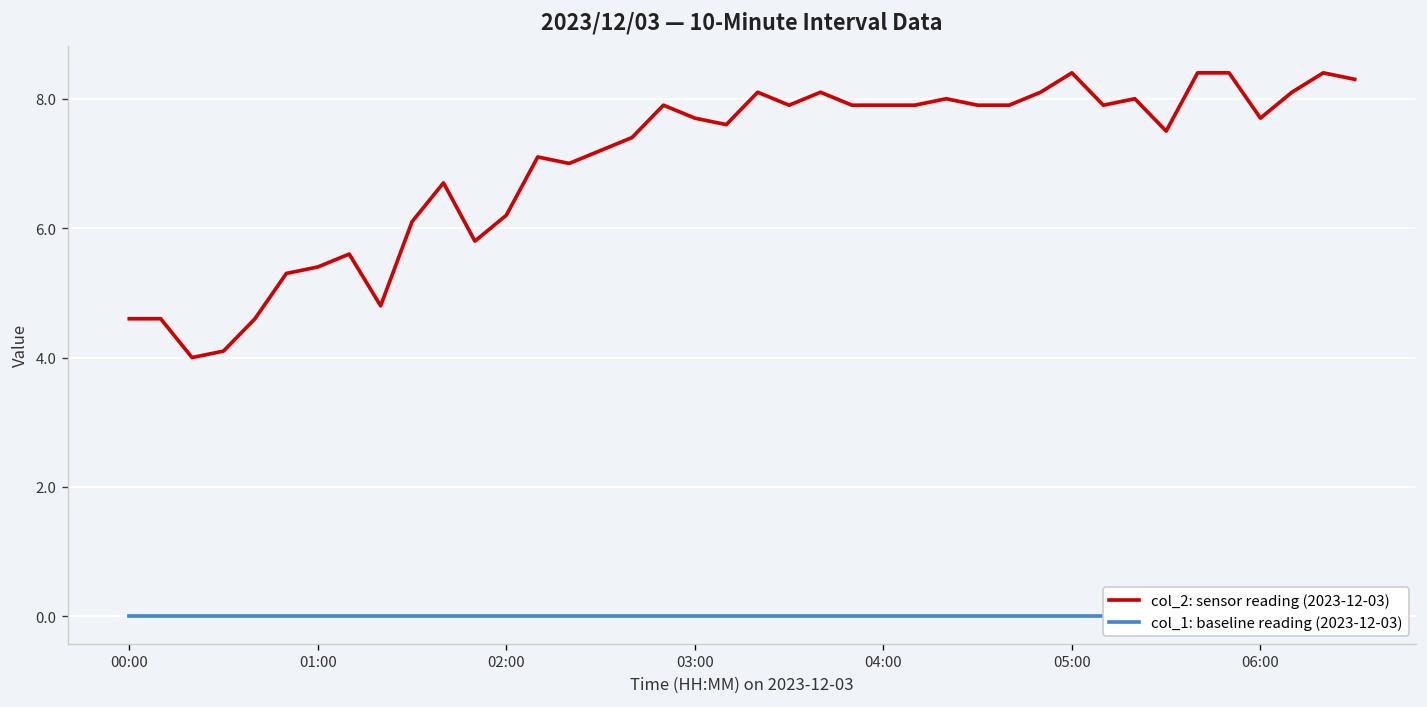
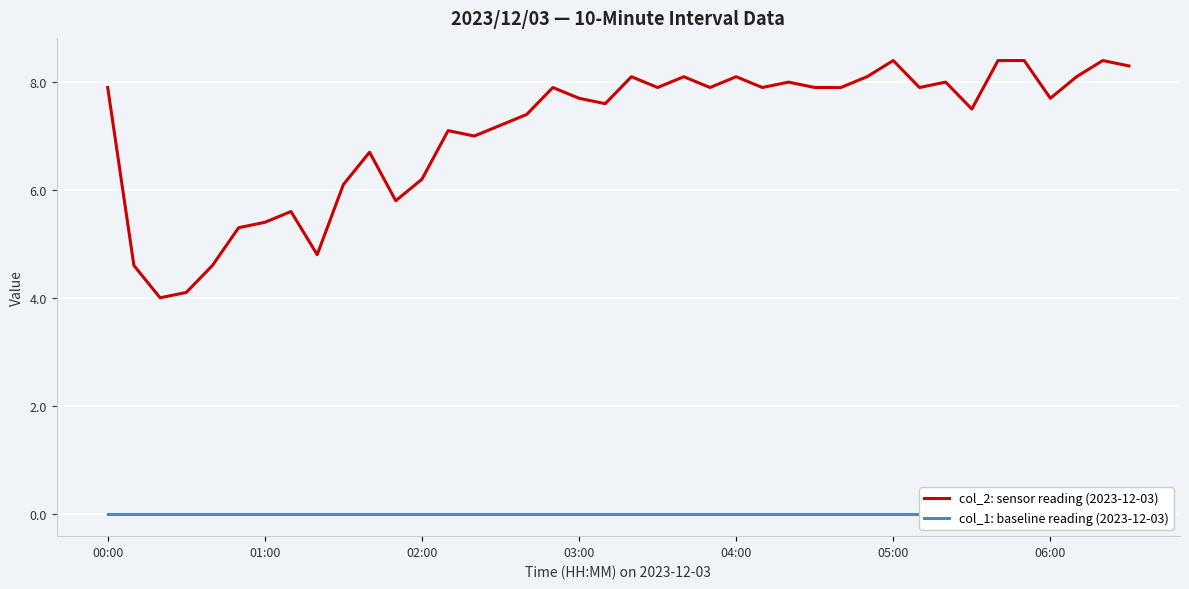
  {
    "col_2: sensor reading (2023-12-03)": {
-     "00:00": 4.6,
+     "00:00": 7.9,
      "01:00": 5.4,
      "02:00": 6.2,
      "03:00": 7.7,
-     "04:00": 7.9,
+     "04:00": 8.1,
      "05:00": 8.4,
      "06:00": 7.7
    },
    "col_1: baseline reading (2023-12-03)": {
      "00:00": 0.0,
      "01:00": 0.0,
      "02:00": 0.0,
      "03:00": 0.0,
      "04:00": 0.0,
      "05:00": 0.0
    }
  }
